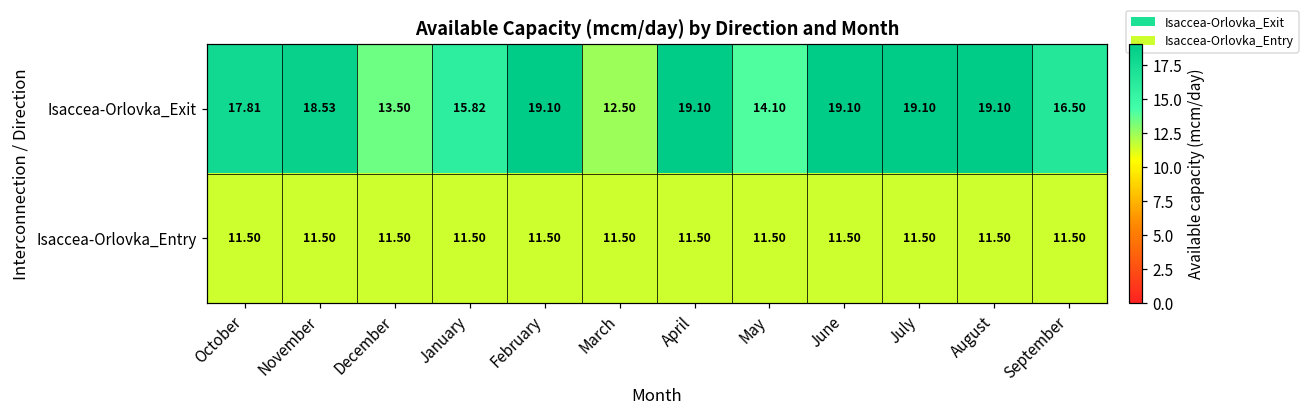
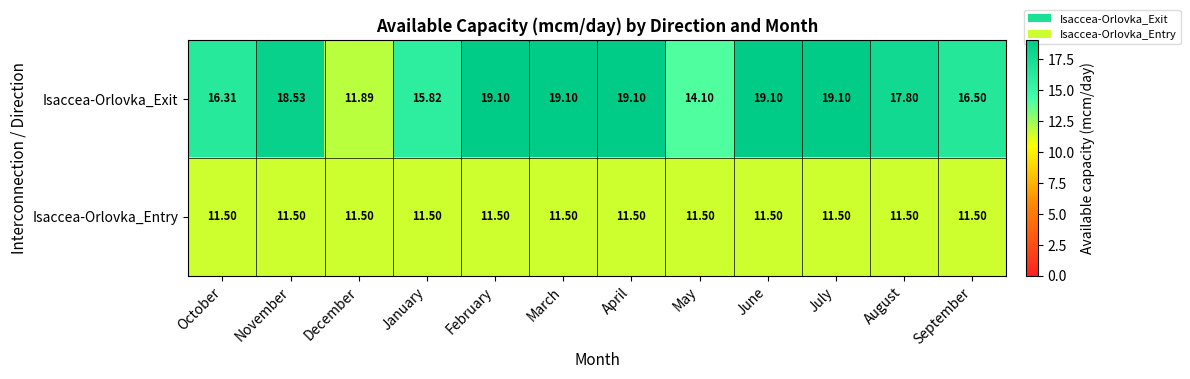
  {
    "Isaccea-Orlovka_Exit": {
-     "October": 17.81,
+     "October": 16.31,
      "November": 18.53,
-     "December": 13.50,
+     "December": 11.89,
      "January": 15.82,
      "February": 19.10,
-     "March": 12.50,
+     "March": 19.10,
      "April": 19.10,
      "May": 14.10,
      "June": 19.10,
      "July": 19.10,
-     "August": 19.10,
+     "August": 17.80,
      "September": 16.50
    },
    "Isaccea-Orlovka_Entry": {
      "October": 11.50,
      "November": 11.50,
      "December": 11.50,
      "January": 11.50,
      "February": 11.50,
      "March": 11.50,
      "April": 11.50,
      "May": 11.50,
      "June": 11.50,
      "July": 11.50,
      "August": 11.50,
      "September": 11.50
    }
  }
